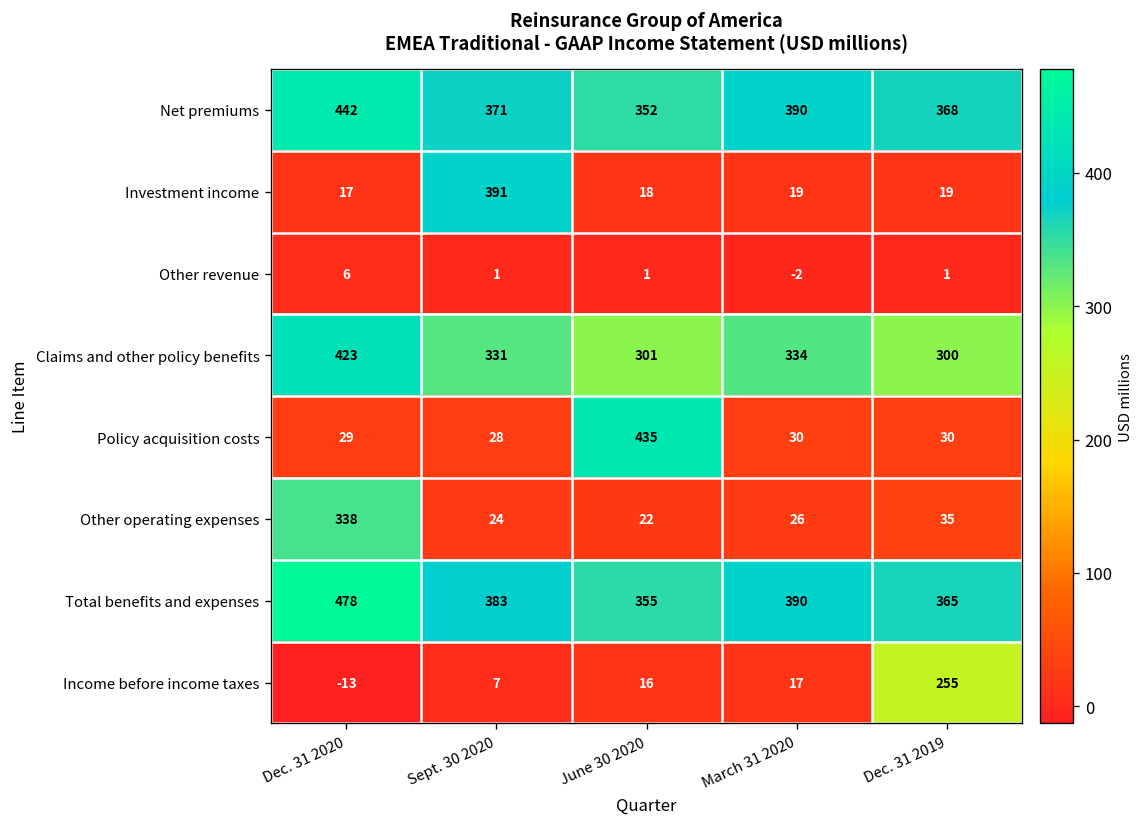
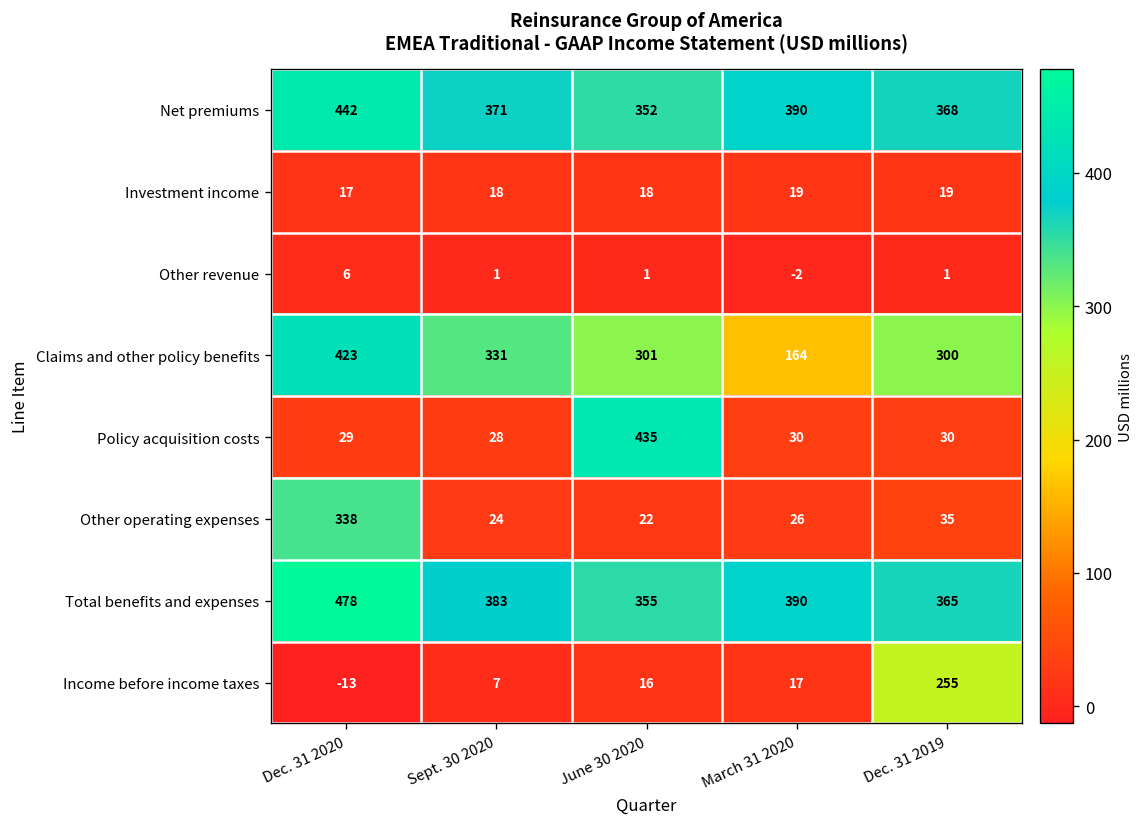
  {
    "Net premiums": {
      "Dec. 31 2020": 442,
      "Sept. 30 2020": 371,
      "June 30 2020": 352,
      "March 31 2020": 390,
      "Dec. 31 2019": 368
    },
    "Investment income": {
      "Dec. 31 2020": 17,
-     "Sept. 30 2020": 391,
+     "Sept. 30 2020": 18,
      "June 30 2020": 18,
      "March 31 2020": 19,
      "Dec. 31 2019": 19
    },
    "Other revenue": {
      "Dec. 31 2020": 6,
      "Sept. 30 2020": 1,
      "June 30 2020": 1,
      "March 31 2020": -2,
      "Dec. 31 2019": 1
    },
    "Claims and other policy benefits": {
      "Dec. 31 2020": 423,
      "Sept. 30 2020": 331,
      "June 30 2020": 301,
-     "March 31 2020": 334,
+     "March 31 2020": 164,
      "Dec. 31 2019": 300
    },
    "Policy acquisition costs": {
      "Dec. 31 2020": 29,
      "Sept. 30 2020": 28,
      "June 30 2020": 435,
      "March 31 2020": 30,
      "Dec. 31 2019": 30
    },
    "Other operating expenses": {
      "Dec. 31 2020": 338,
      "Sept. 30 2020": 24,
      "June 30 2020": 22,
      "March 31 2020": 26,
      "Dec. 31 2019": 35
    },
    "Total benefits and expenses": {
      "Dec. 31 2020": 478,
      "Sept. 30 2020": 383,
      "June 30 2020": 355,
      "March 31 2020": 390,
      "Dec. 31 2019": 365
    },
    "Income before income taxes": {
      "Dec. 31 2020": -13,
      "Sept. 30 2020": 7,
      "June 30 2020": 16,
      "March 31 2020": 17,
      "Dec. 31 2019": 255
    }
  }
